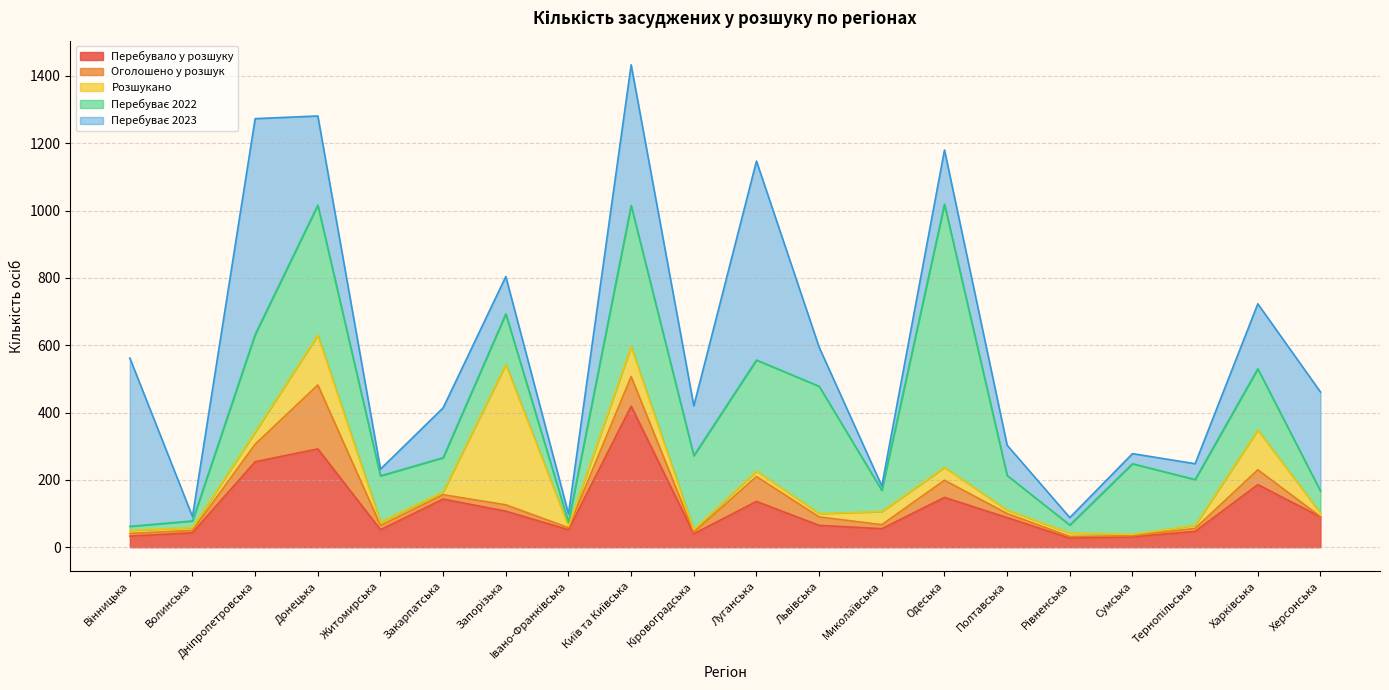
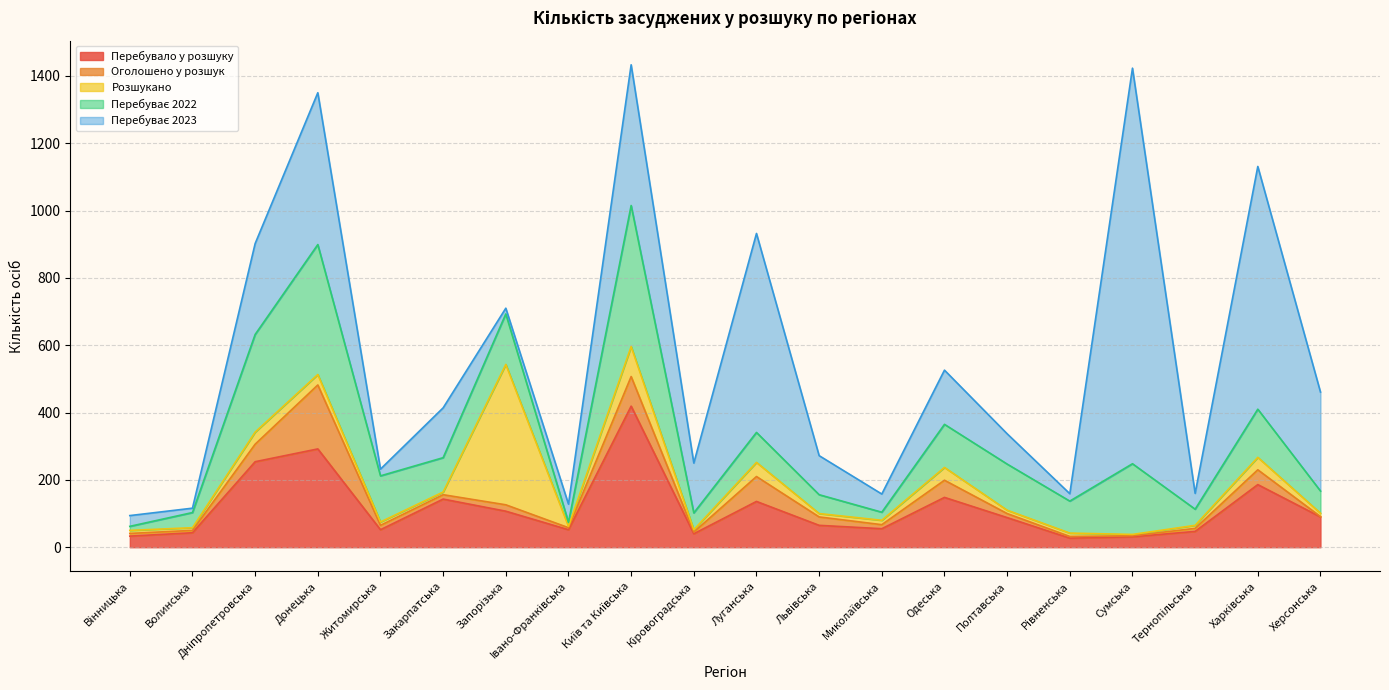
  {
    "Розшукано": {
      "Вінницька": 10,
      "Волинська": 10,
      "Дніпропетровська": 40,
-     "Донецька": 150,
+     "Донецька": 30,
      "Житомирська": 10,
      "Закарпатська": 10,
      "Запорізька": 420,
      "Київ та Київська": 90,
-     "Луганська": 20,
+     "Луганська": 40,
      "Львівська": 10,
-     "Миколаївська": 40,
+     "Миколаївська": 10,
      "Одеська": 40,
      "Полтавська": 10,
      "Рівненська": 10,
      "Тернопільська": 10,
-     "Харківська": 120,
+     "Харківська": 40,
      "Херсонська": 10
    },
    "Перебуває 2022": {
      "Вінницька": 10,
-     "Волинська": 20,
+     "Волинська": 50,
      "Дніпропетровська": 290,
      "Донецька": 390,
      "Житомирська": 140,
      "Закарпатська": 100,
      "Запорізька": 150,
      "Івано-Франківська": 10,
      "Київ та Київська": 420,
-     "Кіровоградська": 220,
-     "Луганська": 330,
-     "Львівська": 380,
-     "Миколаївська": 60,
-     "Одеська": 780,
-     "Полтавська": 100,
-     "Рівненська": 20,
+     "Кіровоградська": 50,
+     "Луганська": 90,
+     "Львівська": 60,
+     "Миколаївська": 20,
+     "Одеська": 130,
+     "Полтавська": 140,
+     "Рівненська": 100,
      "Сумська": 210,
-     "Тернопільська": 140,
-     "Харківська": 180,
+     "Тернопільська": 50,
+     "Харківська": 140,
      "Херсонська": 70
    },
    "Перебуває 2023": {
-     "Вінницька": 500,
+     "Вінницька": 30,
      "Волинська": 10,
-     "Дніпропетровська": 640,
-     "Донецька": 270,
+     "Дніпропетровська": 270,
+     "Донецька": 450,
      "Житомирська": 20,
      "Закарпатська": 150,
-     "Запорізька": 110,
-     "Івано-Франківська": 30,
+     "Запорізька": 20,
+     "Івано-Франківська": 50,
      "Київ та Київська": 420,
      "Кіровоградська": 150,
      "Луганська": 590,
      "Львівська": 120,
-     "Миколаївська": 10,
+     "Миколаївська": 50,
      "Одеська": 160,
      "Полтавська": 90,
      "Рівненська": 20,
-     "Сумська": 30,
+     "Сумська": 1180,
      "Тернопільська": 50,
-     "Харківська": 190,
+     "Харківська": 720,
      "Херсонська": 290
    }
  }
